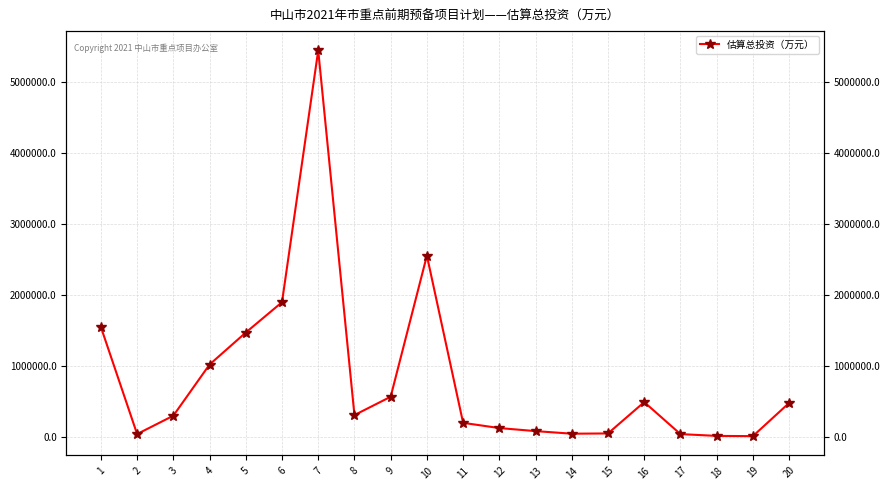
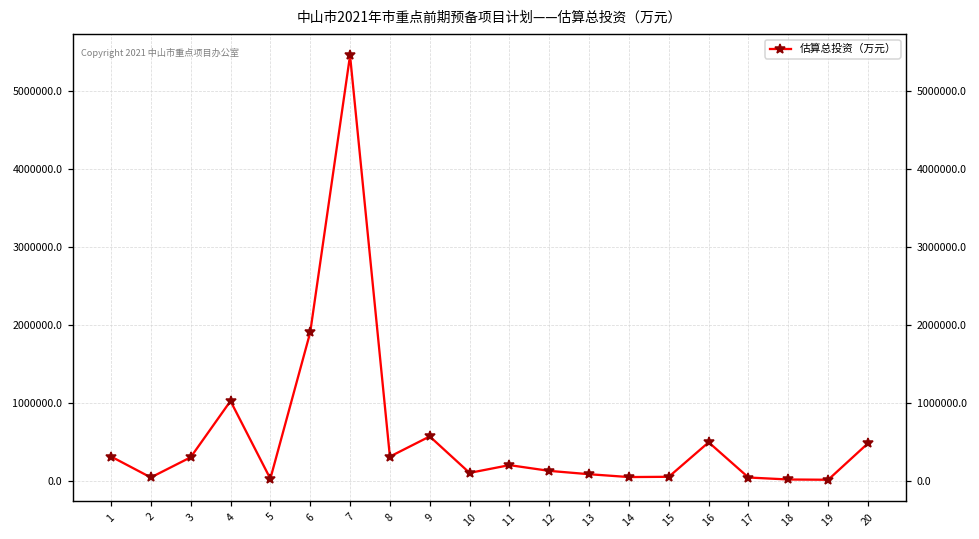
  {
-   "1": 1600000,
+   "1": 300000,
    "2": 0,
    "3": 300000,
    "4": 1000000,
-   "5": 1500000,
+   "5": 0,
    "6": 1900000,
    "7": 5500000,
    "8": 300000,
    "9": 600000,
-   "10": 2600000,
+   "10": 100000,
    "11": 200000,
    "12": 100000,
    "13": 100000,
    "14": 0,
    "15": 100000,
    "16": 500000,
    "17": 0,
    "18": 0,
    "19": 0,
    "20": 500000
  }
